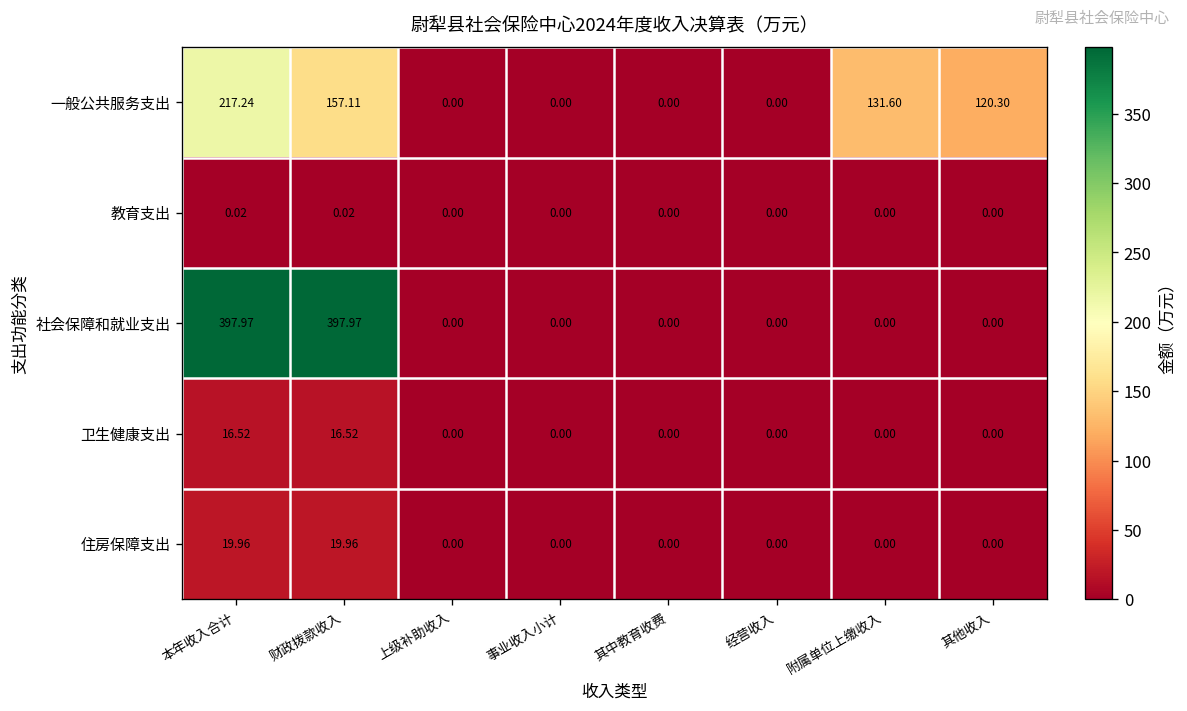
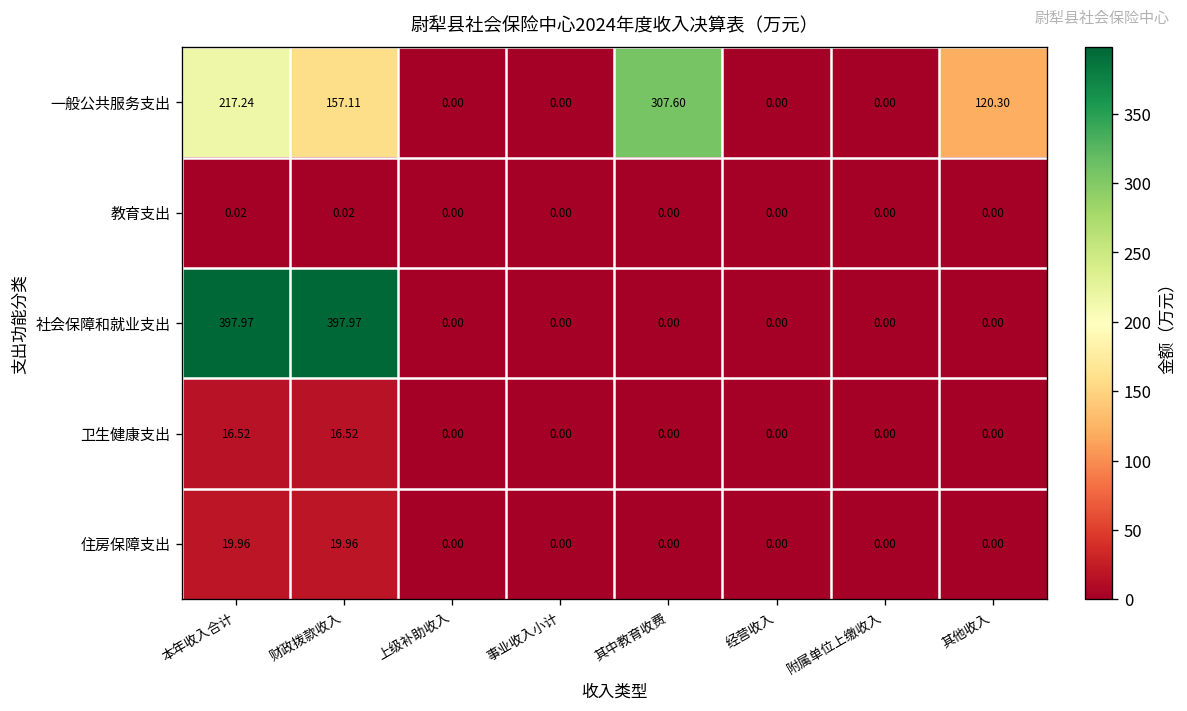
  {
    "一般公共服务支出": {
      "本年收入合计": 217.24,
      "财政拨款收入": 157.11,
      "上级补助收入": 0.00,
      "事业收入小计": 0.00,
-     "其中教育收费": 0.00,
+     "其中教育收费": 307.60,
      "经营收入": 0.00,
-     "附属单位上缴收入": 131.60,
+     "附属单位上缴收入": 0.00,
      "其他收入": 120.30
    },
    "教育支出": {
      "本年收入合计": 0.02,
      "财政拨款收入": 0.02,
      "上级补助收入": 0.00,
      "事业收入小计": 0.00,
      "其中教育收费": 0.00,
      "经营收入": 0.00,
      "附属单位上缴收入": 0.00,
      "其他收入": 0.00
    },
    "社会保障和就业支出": {
      "本年收入合计": 397.97,
      "财政拨款收入": 397.97,
      "上级补助收入": 0.00,
      "事业收入小计": 0.00,
      "其中教育收费": 0.00,
      "经营收入": 0.00,
      "附属单位上缴收入": 0.00,
      "其他收入": 0.00
    },
    "卫生健康支出": {
      "本年收入合计": 16.52,
      "财政拨款收入": 16.52,
      "上级补助收入": 0.00,
      "事业收入小计": 0.00,
      "其中教育收费": 0.00,
      "经营收入": 0.00,
      "附属单位上缴收入": 0.00,
      "其他收入": 0.00
    },
    "住房保障支出": {
      "本年收入合计": 19.96,
      "财政拨款收入": 19.96,
      "上级补助收入": 0.00,
      "事业收入小计": 0.00,
      "其中教育收费": 0.00,
      "经营收入": 0.00,
      "附属单位上缴收入": 0.00,
      "其他收入": 0.00
    }
  }
